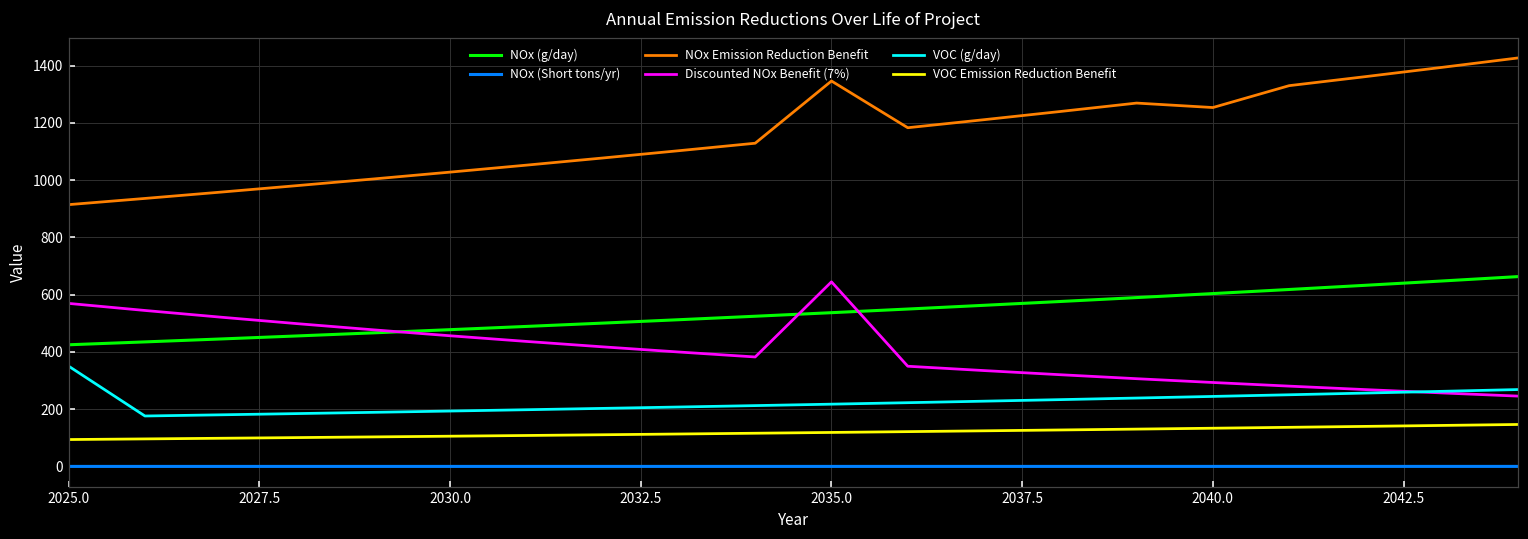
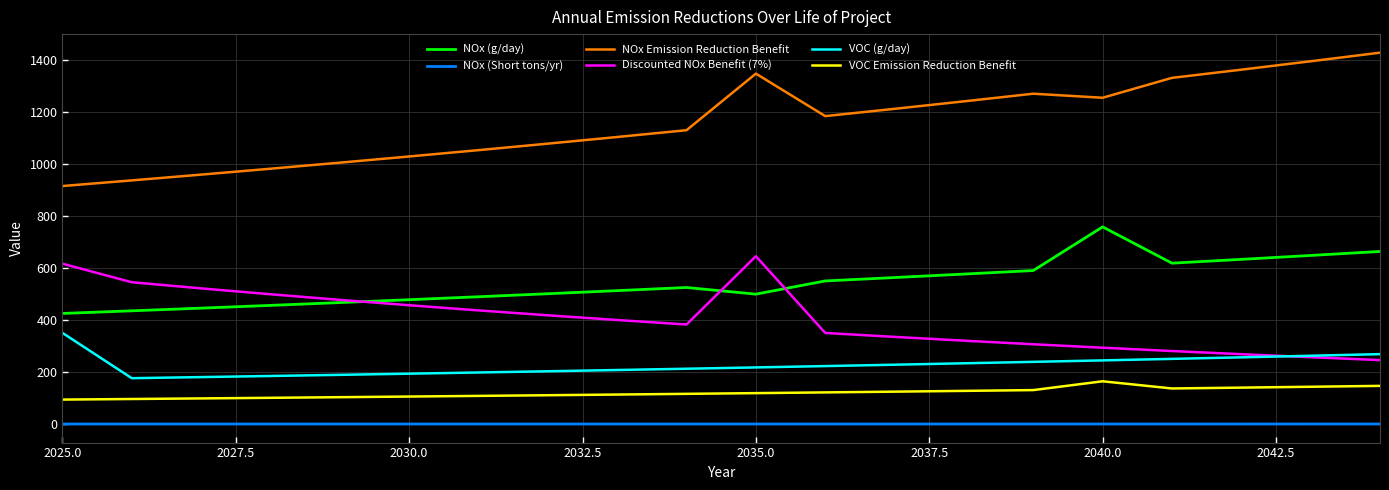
  {
    "NOx (g/day)": {
      "2025.0": 430,
      "2030.0": 480,
-     "2035.0": 540,
-     "2040.0": 600
+     "2035.0": 500,
+     "2040.0": 760
    },
    "NOx (Short tons/yr)": {
      "2025.0": 0,
      "2030.0": 0,
      "2035.0": 0,
      "2040.0": 0
    },
    "NOx Emission Reduction Benefit": {
      "2025.0": 910,
      "2030.0": 1030,
      "2040.0": 1250
    },
    "Discounted NOx Benefit (7%)": {
-     "2025.0": 570,
+     "2025.0": 620,
      "2030.0": 460,
      "2035.0": 640,
      "2040.0": 290
    },
    "VOC (g/day)": {
      "2025.0": 350,
      "2030.0": 190,
      "2035.0": 220,
      "2040.0": 240
    },
    "VOC Emission Reduction Benefit": {
      "2025.0": 90,
      "2030.0": 110,
      "2035.0": 120,
-     "2040.0": 130
+     "2040.0": 160
    }
  }
